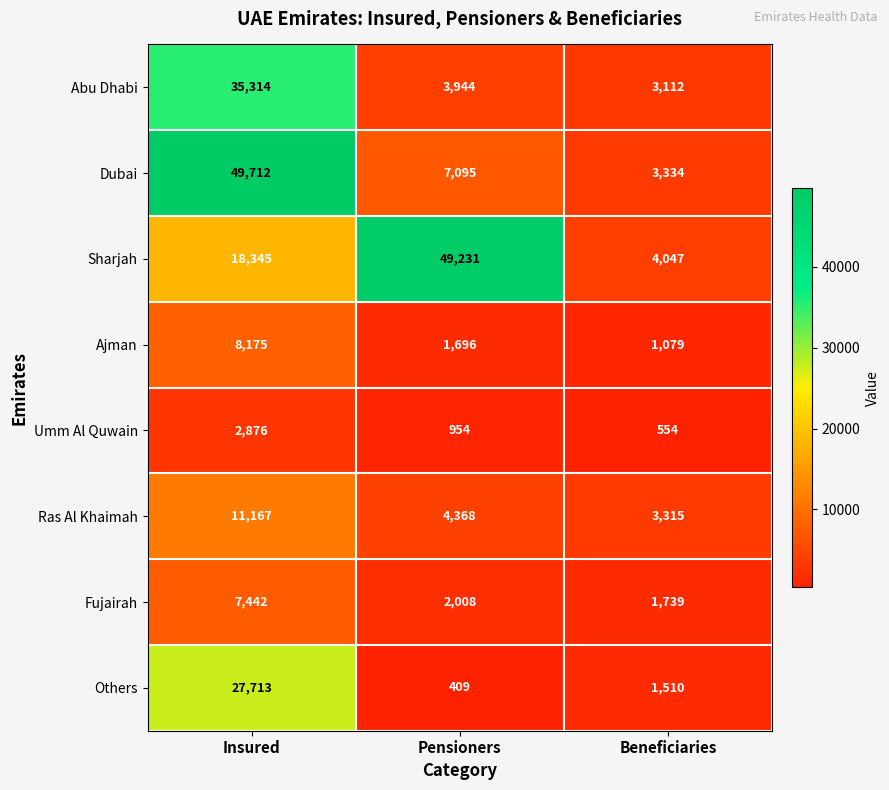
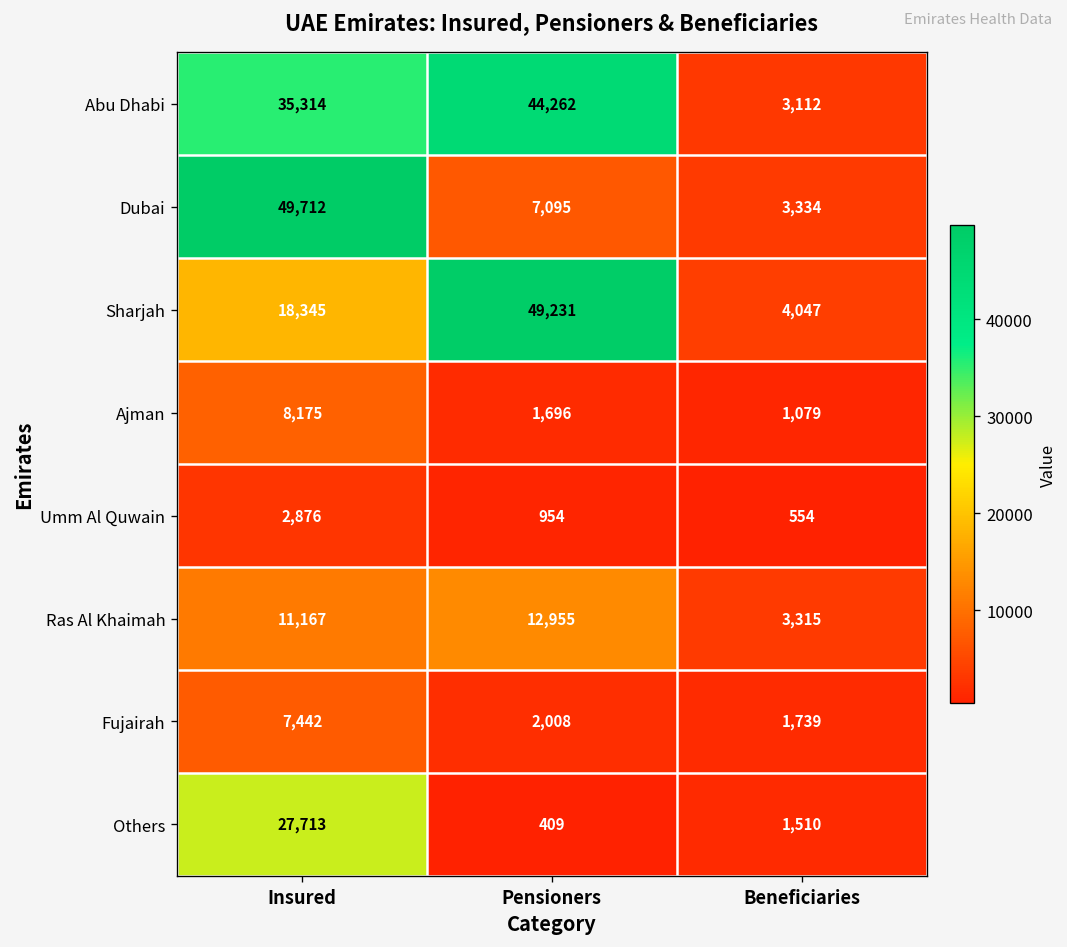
  {
    "Abu Dhabi": {
      "Insured": "35,314",
-     "Pensioners": "3,944",
+     "Pensioners": "44,262",
      "Beneficiaries": "3,112"
    },
    "Dubai": {
      "Insured": "49,712",
      "Pensioners": "7,095",
      "Beneficiaries": "3,334"
    },
    "Sharjah": {
      "Insured": "18,345",
      "Pensioners": "49,231",
      "Beneficiaries": "4,047"
    },
    "Ajman": {
      "Insured": "8,175",
      "Pensioners": "1,696",
      "Beneficiaries": "1,079"
    },
    "Umm Al Quwain": {
      "Insured": "2,876",
      "Pensioners": "954",
      "Beneficiaries": "554"
    },
    "Ras Al Khaimah": {
      "Insured": "11,167",
-     "Pensioners": "4,368",
+     "Pensioners": "12,955",
      "Beneficiaries": "3,315"
    },
    "Fujairah": {
      "Insured": "7,442",
      "Pensioners": "2,008",
      "Beneficiaries": "1,739"
    },
    "Others": {
      "Insured": "27,713",
      "Pensioners": "409",
      "Beneficiaries": "1,510"
    }
  }
